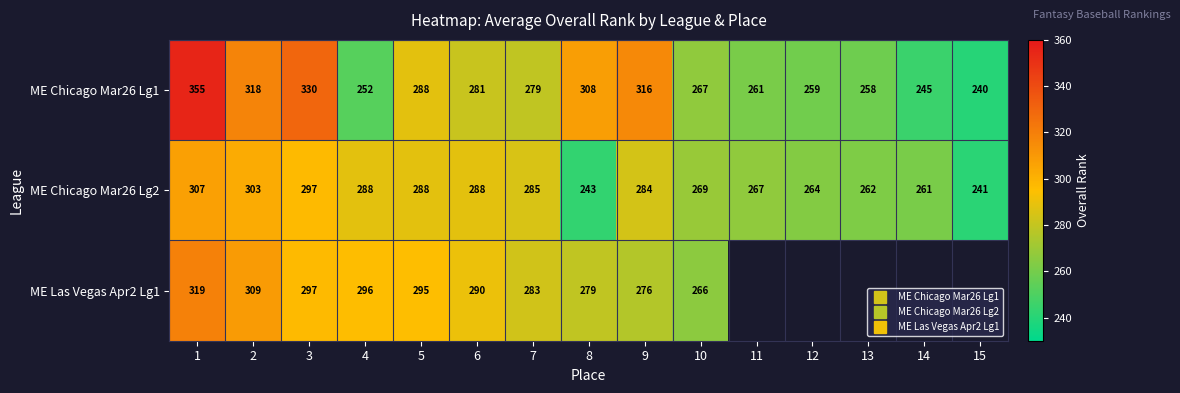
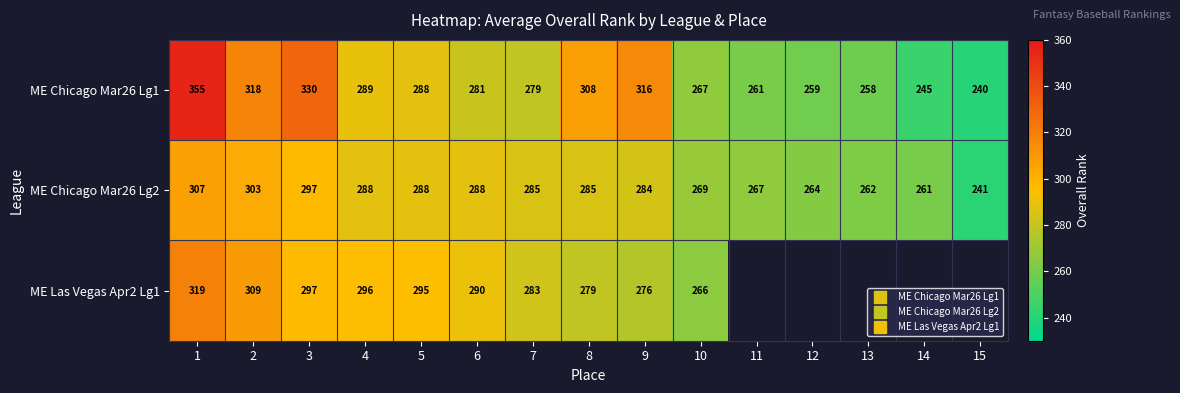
  {
    "ME Chicago Mar26 Lg1": {
      "1": 355,
      "2": 318,
      "3": 330,
-     "4": 252,
+     "4": 289,
      "5": 288,
      "6": 281,
      "7": 279,
      "8": 308,
      "9": 316,
      "10": 267,
      "11": 261,
      "12": 259,
      "13": 258,
      "14": 245,
      "15": 240
    },
    "ME Chicago Mar26 Lg2": {
      "1": 307,
      "2": 303,
      "3": 297,
      "4": 288,
      "5": 288,
      "6": 288,
      "7": 285,
-     "8": 243,
+     "8": 285,
      "9": 284,
      "10": 269,
      "11": 267,
      "12": 264,
      "13": 262,
      "14": 261,
      "15": 241
    },
    "ME Las Vegas Apr2 Lg1": {
      "1": 319,
      "2": 309,
      "3": 297,
      "4": 296,
      "5": 295,
      "6": 290,
      "7": 283,
      "8": 279,
      "9": 276,
      "10": 266
    }
  }
